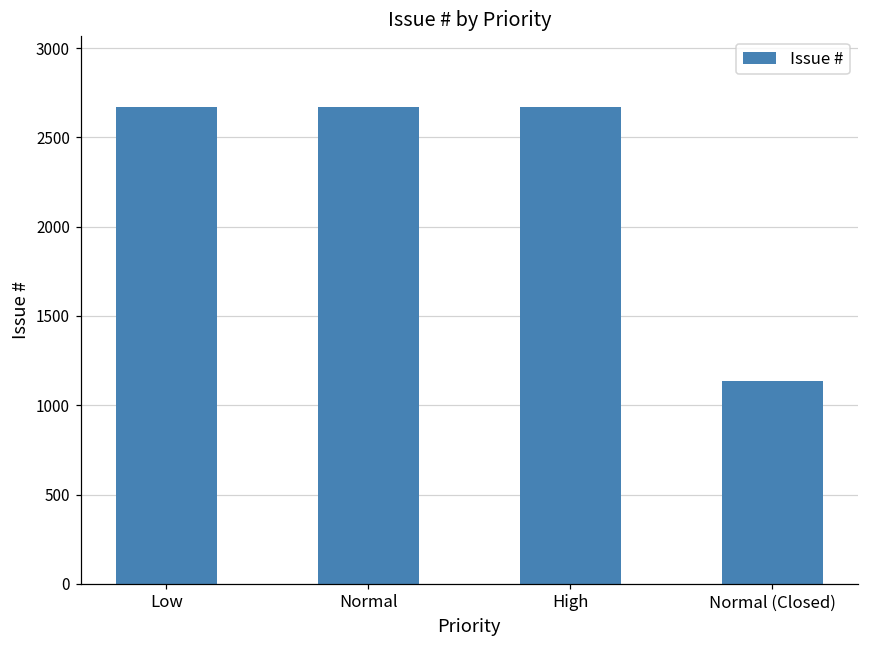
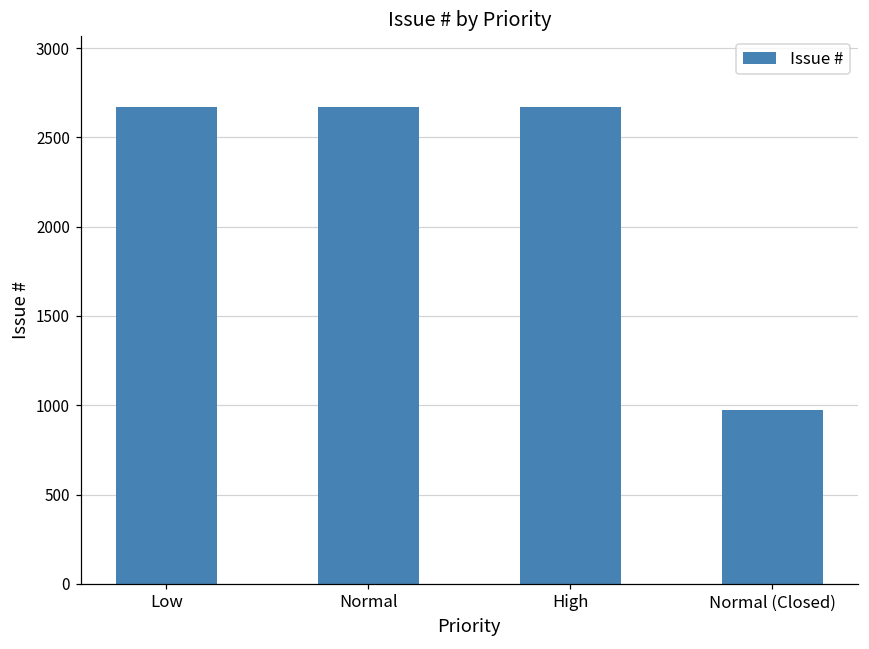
  {
    "Low": 2670,
    "Normal": 2670,
    "High": 2670,
-   "Normal (Closed)": 1140
+   "Normal (Closed)": 970
  }
